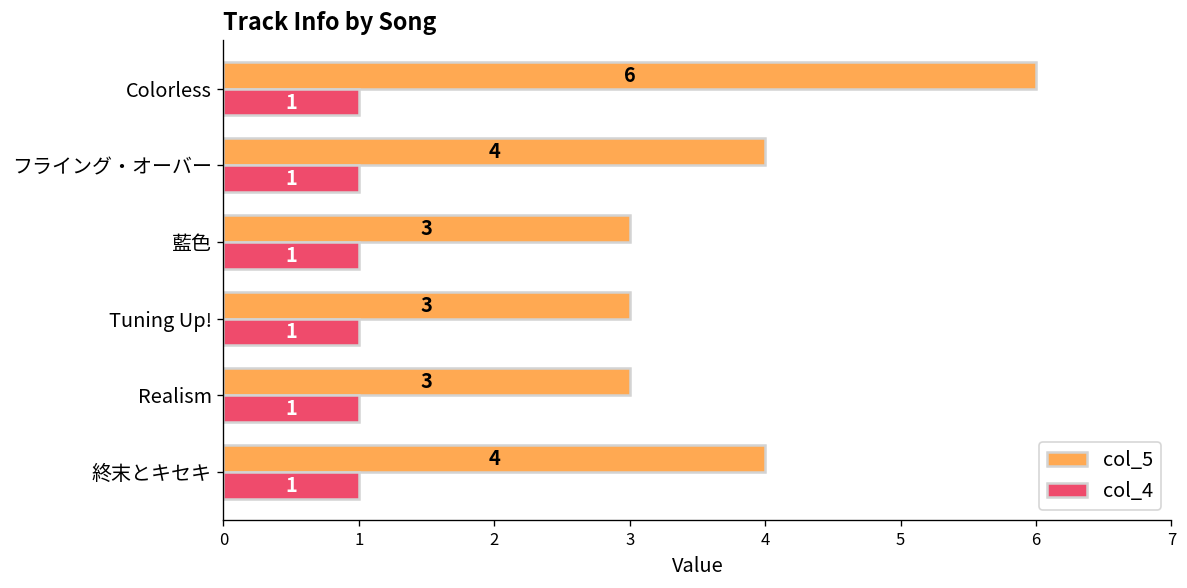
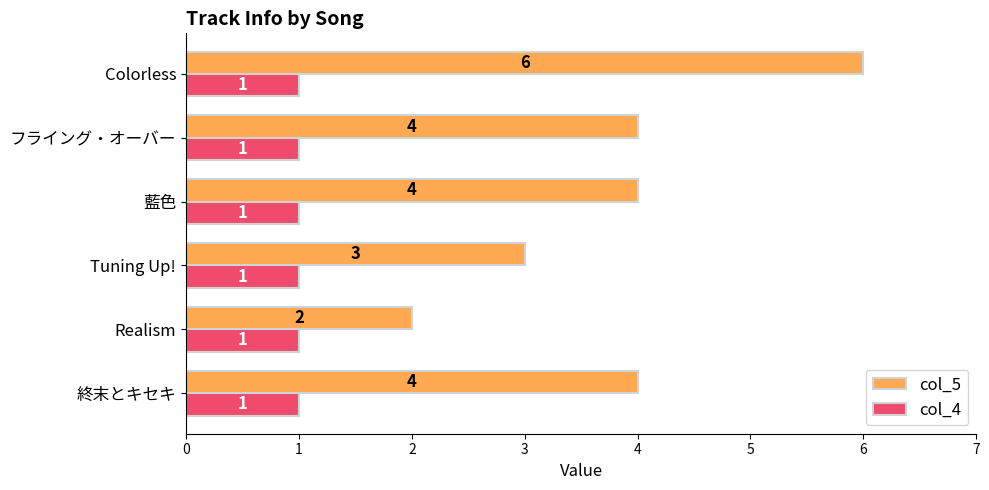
  {
    "col_5": {
      "Colorless": 6,
      "フライング・オーバー": 4,
-     "藍色": 3,
+     "藍色": 4,
      "Tuning Up!": 3,
-     "Realism": 3,
+     "Realism": 2,
      "終末とキセキ": 4
    },
    "col_4": {
      "Colorless": 1,
      "フライング・オーバー": 1,
      "藍色": 1,
      "Tuning Up!": 1,
      "Realism": 1,
      "終末とキセキ": 1
    }
  }
